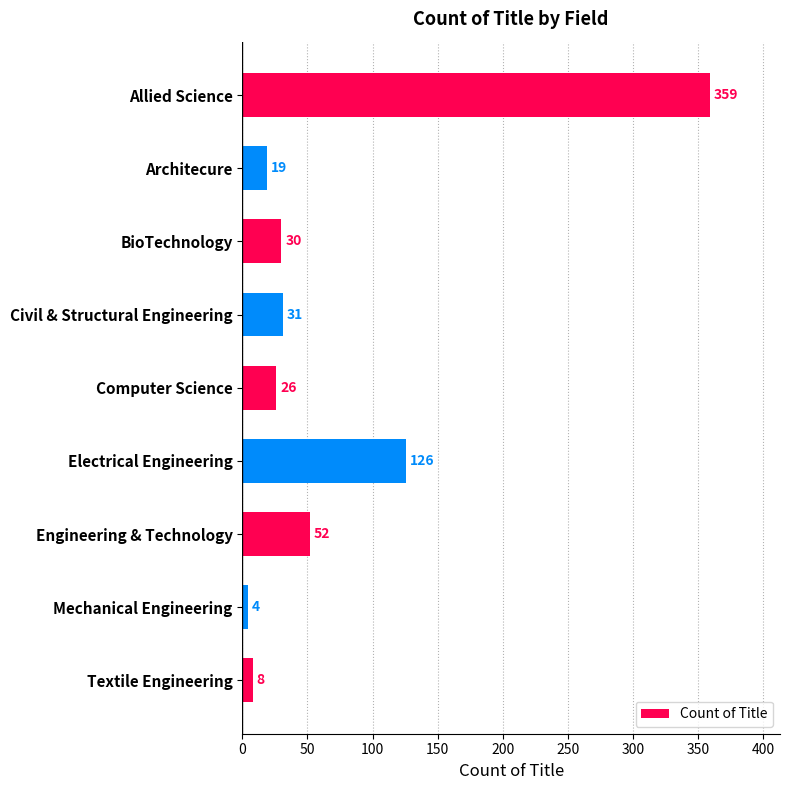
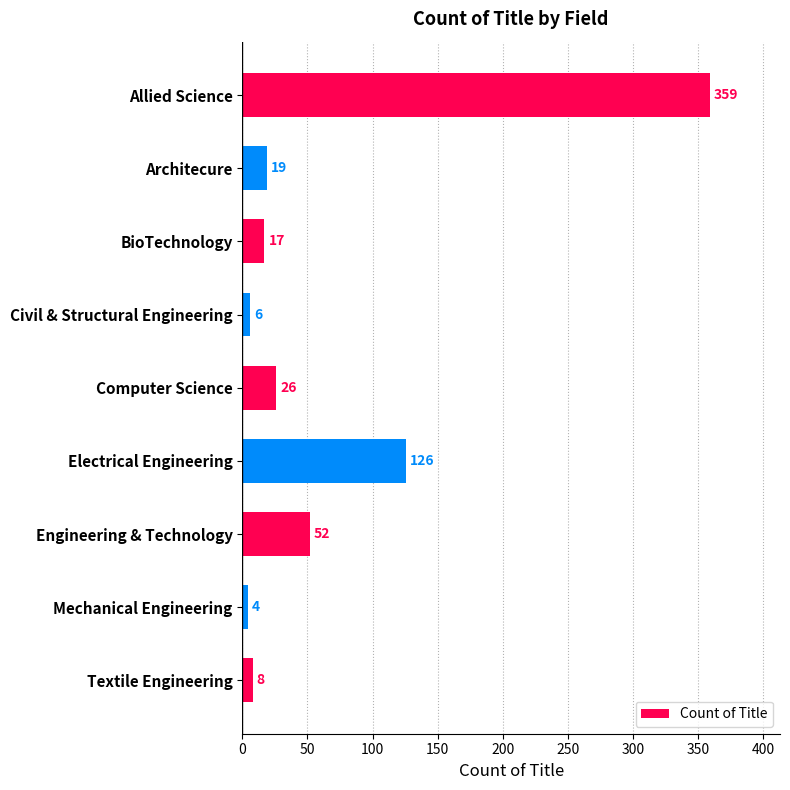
  {
    "Allied Science": 359,
    "Architecure": 19,
-   "BioTechnology": 30,
-   "Civil & Structural Engineering": 31,
+   "BioTechnology": 17,
+   "Civil & Structural Engineering": 6,
    "Computer Science": 26,
    "Electrical Engineering": 126,
    "Engineering & Technology": 52,
    "Mechanical Engineering": 4,
    "Textile Engineering": 8
  }
